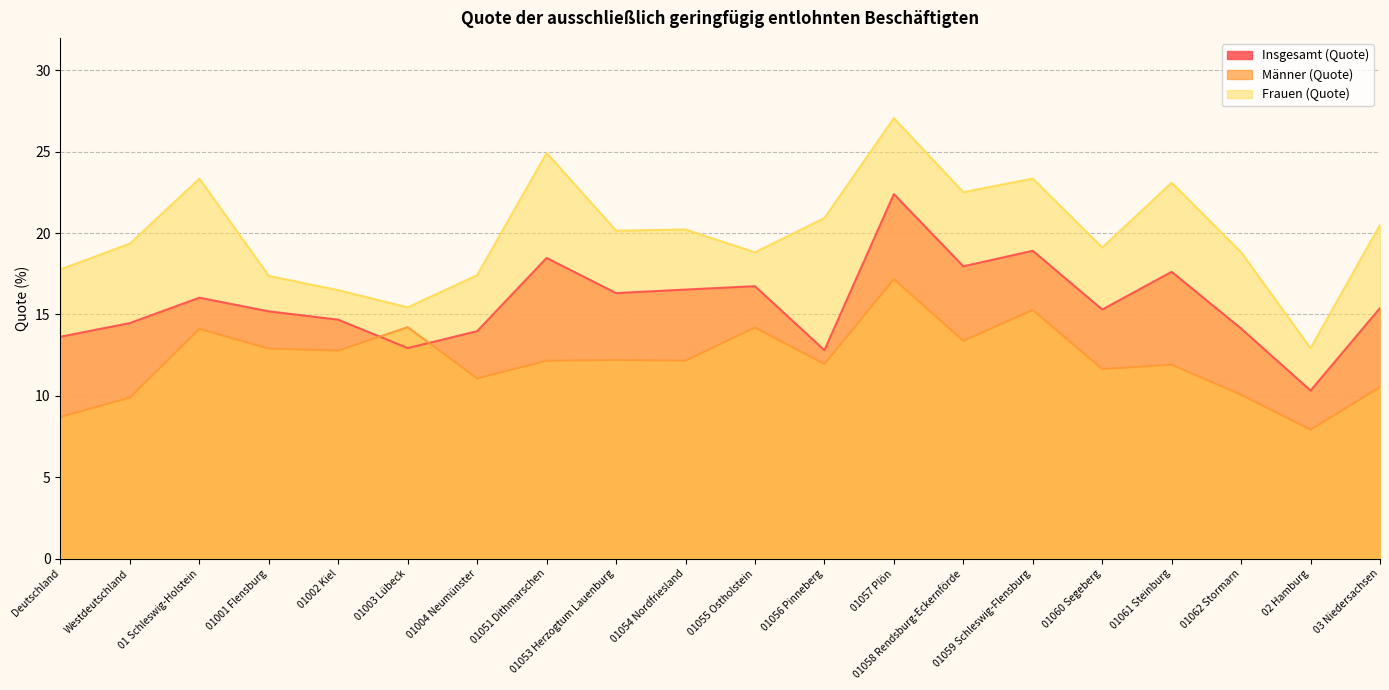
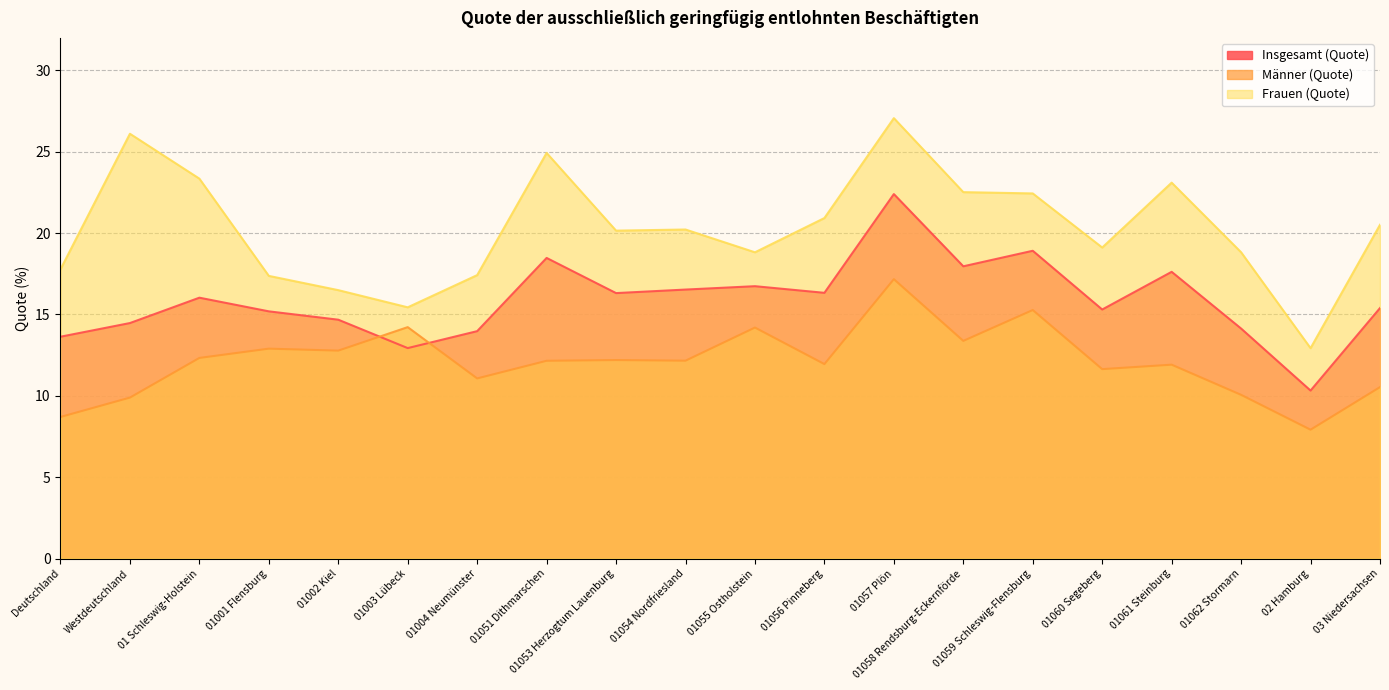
  {
    "Insgesamt (Quote)": {
      "Deutschland": 13.6,
      "Westdeutschland": 14.5,
      "01 Schleswig-Holstein": 16.0,
      "01001 Flensburg": 15.2,
      "01002 Kiel": 14.7,
      "01003 Lübeck": 12.9,
      "01004 Neumünster": 14.0,
      "01051 Dithmarschen": 18.5,
      "01053 Herzogtum Lauenburg": 16.3,
      "01054 Nordfriesland": 16.5,
      "01055 Ostholstein": 16.7,
-     "01056 Pinneberg": 12.8,
+     "01056 Pinneberg": 16.3,
      "01057 Plön": 22.4,
      "01058 Rendsburg-Eckernförde": 18.0,
      "01059 Schleswig-Flensburg": 18.9,
      "01060 Segeberg": 15.3,
      "01061 Steinburg": 17.6,
      "01062 Stormarn": 14.1,
      "02 Hamburg": 10.3,
      "03 Niedersachsen": 15.4
    },
    "Männer (Quote)": {
      "Deutschland": 8.7,
      "Westdeutschland": 9.9,
-     "01 Schleswig-Holstein": 14.1,
+     "01 Schleswig-Holstein": 12.3,
      "01001 Flensburg": 12.9,
      "01002 Kiel": 12.8,
      "01003 Lübeck": 14.2,
      "01004 Neumünster": 11.1,
      "01051 Dithmarschen": 12.2,
      "01053 Herzogtum Lauenburg": 12.2,
      "01054 Nordfriesland": 12.2,
      "01055 Ostholstein": 14.2,
      "01056 Pinneberg": 12.0,
      "01057 Plön": 17.2,
      "01058 Rendsburg-Eckernförde": 13.4,
      "01059 Schleswig-Flensburg": 15.3,
      "01060 Segeberg": 11.6,
      "01061 Steinburg": 11.9,
      "01062 Stormarn": 10.1,
      "02 Hamburg": 7.9,
      "03 Niedersachsen": 10.5
    },
    "Frauen (Quote)": {
      "Deutschland": 17.8,
-     "Westdeutschland": 19.4,
+     "Westdeutschland": 26.1,
      "01 Schleswig-Holstein": 23.3,
      "01001 Flensburg": 17.4,
      "01002 Kiel": 16.5,
      "01003 Lübeck": 15.4,
      "01004 Neumünster": 17.4,
      "01051 Dithmarschen": 24.9,
      "01053 Herzogtum Lauenburg": 20.2,
      "01054 Nordfriesland": 20.2,
      "01055 Ostholstein": 18.8,
      "01056 Pinneberg": 20.9,
      "01057 Plön": 27.1,
      "01058 Rendsburg-Eckernförde": 22.5,
-     "01059 Schleswig-Flensburg": 23.4,
+     "01059 Schleswig-Flensburg": 22.4,
      "01060 Segeberg": 19.1,
      "01061 Steinburg": 23.1,
      "01062 Stormarn": 18.8,
      "02 Hamburg": 12.9,
      "03 Niedersachsen": 20.5
    }
  }
